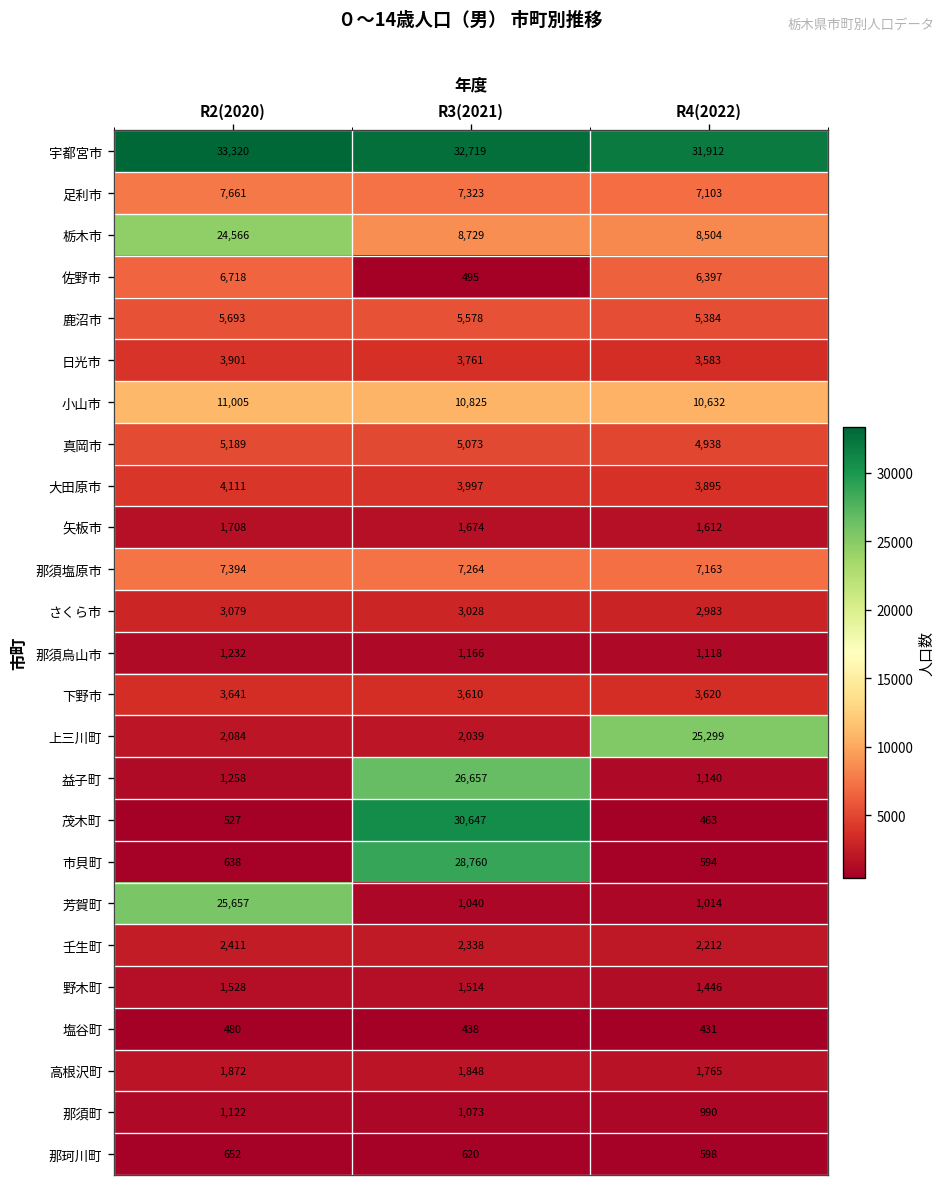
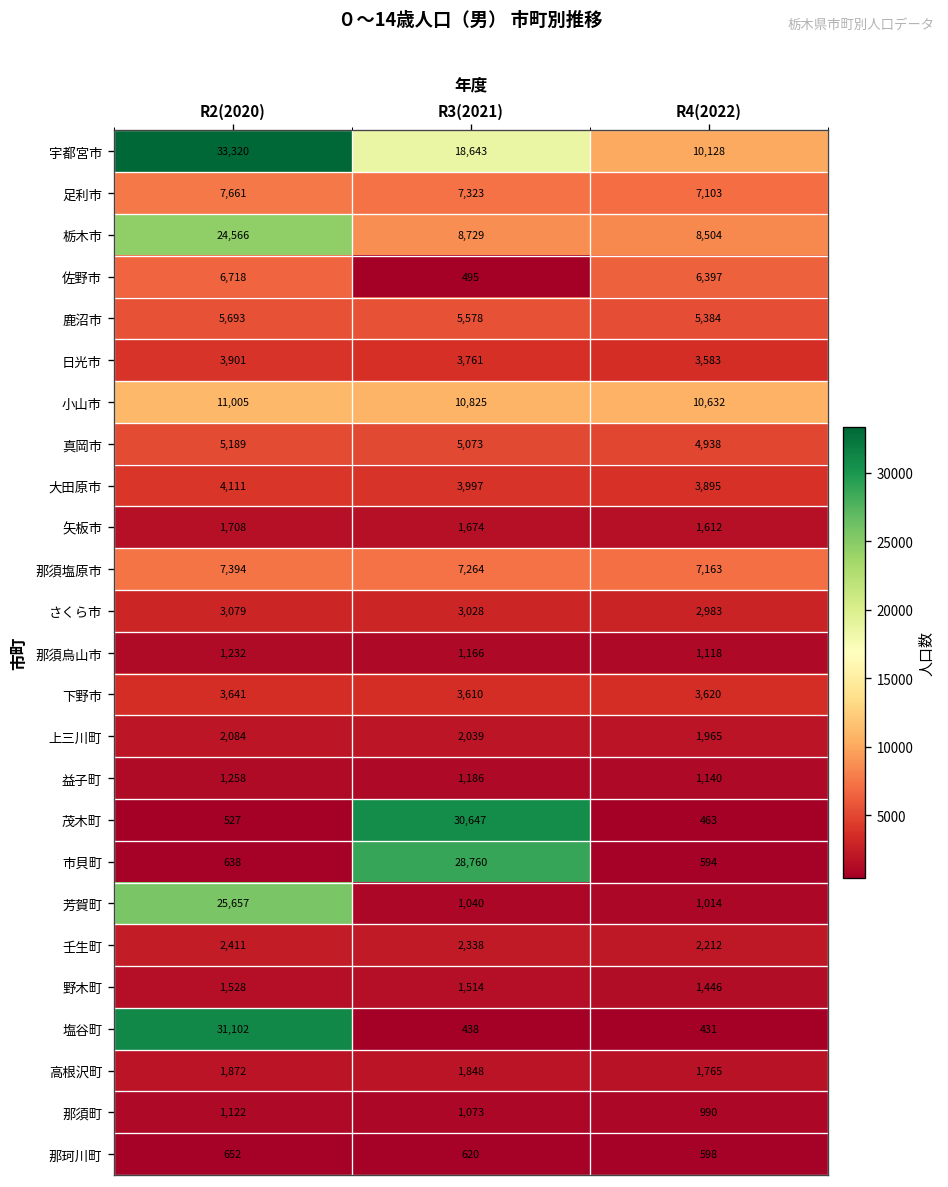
  {
    "宇都宮市": {
      "R2(2020)": "33,320",
-     "R3(2021)": "32,719",
-     "R4(2022)": "31,912"
+     "R3(2021)": "18,643",
+     "R4(2022)": "10,128"
    },
    "足利市": {
      "R2(2020)": "7,661",
      "R3(2021)": "7,323",
      "R4(2022)": "7,103"
    },
    "栃木市": {
      "R2(2020)": "24,566",
      "R3(2021)": "8,729",
      "R4(2022)": "8,504"
    },
    "佐野市": {
      "R2(2020)": "6,718",
      "R3(2021)": "495",
      "R4(2022)": "6,397"
    },
    "鹿沼市": {
      "R2(2020)": "5,693",
      "R3(2021)": "5,578",
      "R4(2022)": "5,384"
    },
    "日光市": {
      "R2(2020)": "3,901",
      "R3(2021)": "3,761",
      "R4(2022)": "3,583"
    },
    "小山市": {
      "R2(2020)": "11,005",
      "R3(2021)": "10,825",
      "R4(2022)": "10,632"
    },
    "真岡市": {
      "R2(2020)": "5,189",
      "R3(2021)": "5,073",
      "R4(2022)": "4,938"
    },
    "大田原市": {
      "R2(2020)": "4,111",
      "R3(2021)": "3,997",
      "R4(2022)": "3,895"
    },
    "矢板市": {
      "R2(2020)": "1,708",
      "R3(2021)": "1,674",
      "R4(2022)": "1,612"
    },
    "那須塩原市": {
      "R2(2020)": "7,394",
      "R3(2021)": "7,264",
      "R4(2022)": "7,163"
    },
    "さくら市": {
      "R2(2020)": "3,079",
      "R3(2021)": "3,028",
      "R4(2022)": "2,983"
    },
    "那須烏山市": {
      "R2(2020)": "1,232",
      "R3(2021)": "1,166",
      "R4(2022)": "1,118"
    },
    "下野市": {
      "R2(2020)": "3,641",
      "R3(2021)": "3,610",
      "R4(2022)": "3,620"
    },
    "上三川町": {
      "R2(2020)": "2,084",
      "R3(2021)": "2,039",
-     "R4(2022)": "25,299"
+     "R4(2022)": "1,965"
    },
    "益子町": {
      "R2(2020)": "1,258",
-     "R3(2021)": "26,657",
+     "R3(2021)": "1,186",
      "R4(2022)": "1,140"
    },
    "茂木町": {
      "R2(2020)": "527",
      "R3(2021)": "30,647",
      "R4(2022)": "463"
    },
    "市貝町": {
      "R2(2020)": "638",
      "R3(2021)": "28,760",
      "R4(2022)": "594"
    },
    "芳賀町": {
      "R2(2020)": "25,657",
      "R3(2021)": "1,040",
      "R4(2022)": "1,014"
    },
    "壬生町": {
      "R2(2020)": "2,411",
      "R3(2021)": "2,338",
      "R4(2022)": "2,212"
    },
    "野木町": {
      "R2(2020)": "1,528",
      "R3(2021)": "1,514",
      "R4(2022)": "1,446"
    },
    "塩谷町": {
-     "R2(2020)": "480",
+     "R2(2020)": "31,102",
      "R3(2021)": "438",
      "R4(2022)": "431"
    },
    "高根沢町": {
      "R2(2020)": "1,872",
      "R3(2021)": "1,848",
      "R4(2022)": "1,765"
    },
    "那須町": {
      "R2(2020)": "1,122",
      "R3(2021)": "1,073",
      "R4(2022)": "990"
    },
    "那珂川町": {
      "R2(2020)": "652",
      "R3(2021)": "620",
      "R4(2022)": "598"
    }
  }
